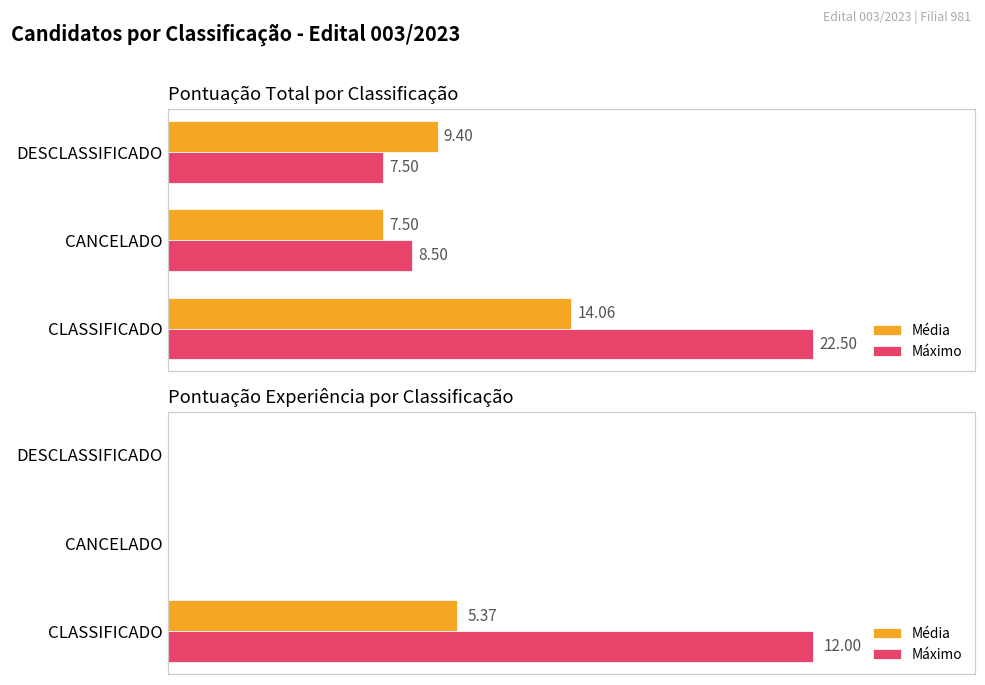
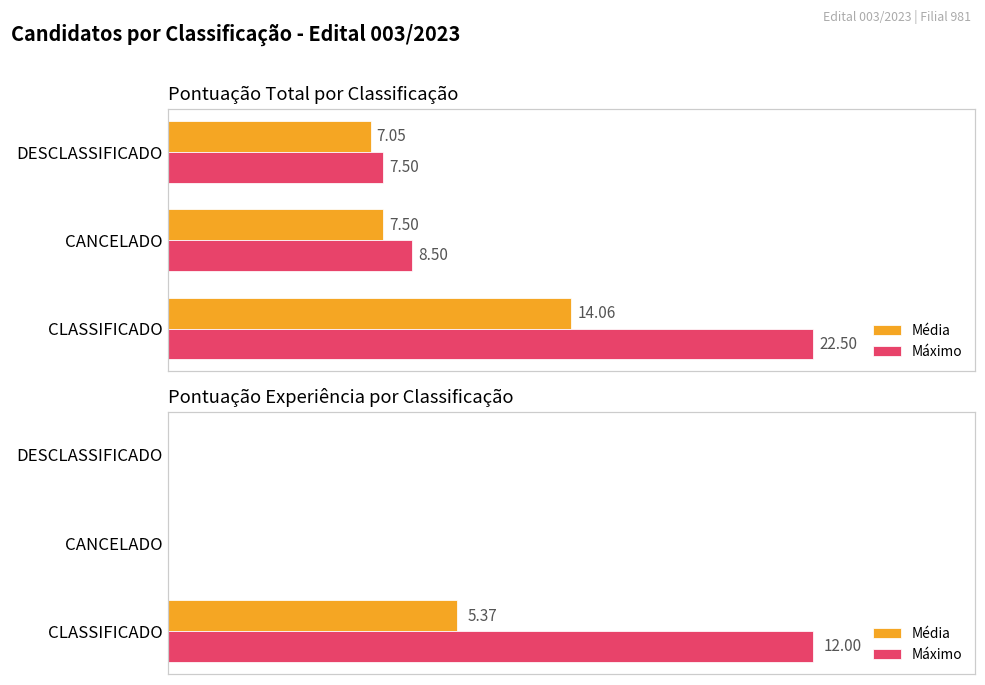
  {
    "Pontuação Total por Classificação": {
      "Média": {
-       "DESCLASSIFICADO": 9.40,
+       "DESCLASSIFICADO": 7.05,
        "CANCELADO": 7.50,
        "CLASSIFICADO": 14.06
      },
      "Máximo": {
        "DESCLASSIFICADO": 7.50,
        "CANCELADO": 8.50,
        "CLASSIFICADO": 22.50
      }
    },
    "Pontuação Experiência por Classificação": {
      "Média": {
        "CLASSIFICADO": 5.37
      },
      "Máximo": {
        "CLASSIFICADO": 12.00
      }
    }
  }
